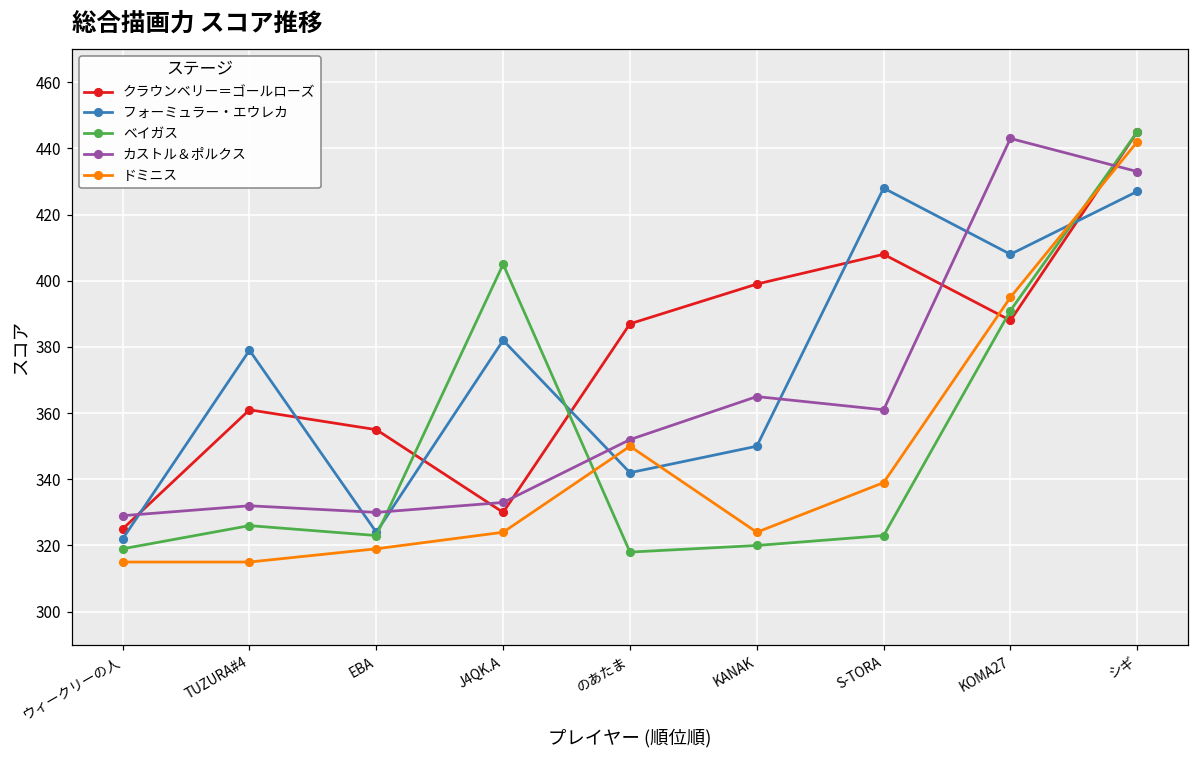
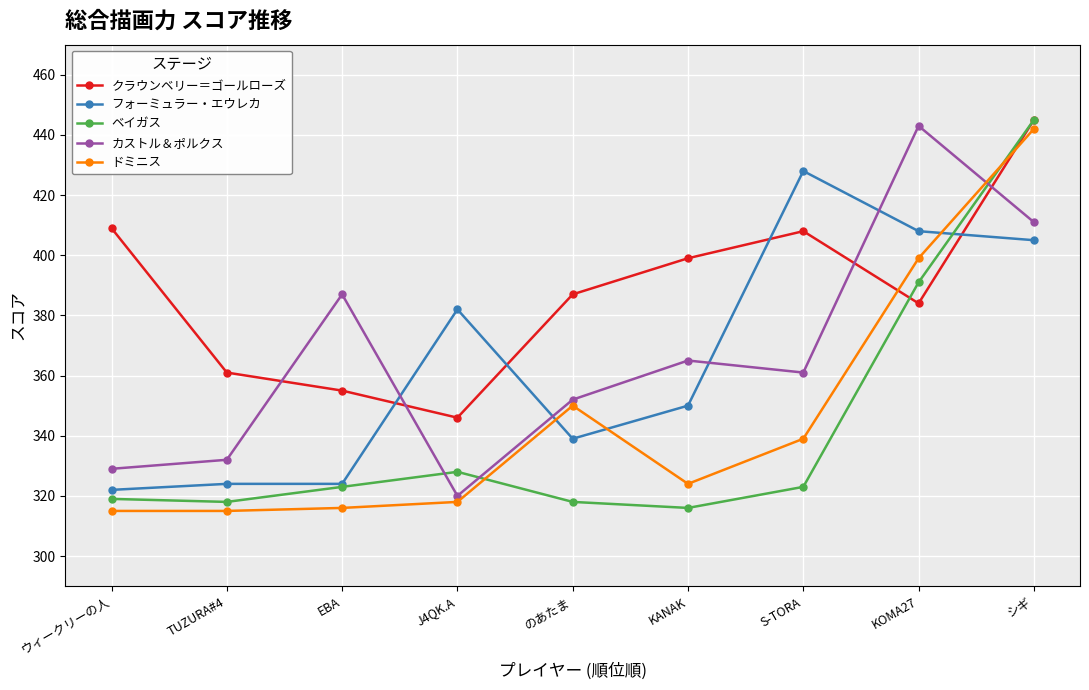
  {
    "クラウンベリー＝ゴールローズ": {
-     "ウィークリーの人": 325,
+     "ウィークリーの人": 409,
      "TUZURA#4": 361,
      "EBA": 355,
-     "J4QK.A": 330,
+     "J4QK.A": 346,
      "のあたま": 387,
      "KANAK": 399,
      "S-TORA": 408,
-     "KOMA27": 388
+     "KOMA27": 384
    },
    "フォーミュラー・エウレカ": {
      "ウィークリーの人": 322,
-     "TUZURA#4": 379,
+     "TUZURA#4": 324,
      "EBA": 324,
      "J4QK.A": 382,
-     "のあたま": 342,
+     "のあたま": 339,
      "KANAK": 350,
      "S-TORA": 428,
      "KOMA27": 408,
-     "シギ": 427
+     "シギ": 405
    },
    "ベイガス": {
      "ウィークリーの人": 319,
-     "TUZURA#4": 326,
+     "TUZURA#4": 318,
      "EBA": 323,
-     "J4QK.A": 405,
+     "J4QK.A": 328,
      "のあたま": 318,
-     "KANAK": 320,
+     "KANAK": 316,
      "S-TORA": 323,
      "KOMA27": 391
    },
    "カストル＆ポルクス": {
      "ウィークリーの人": 329,
      "TUZURA#4": 332,
-     "EBA": 330,
-     "J4QK.A": 333,
+     "EBA": 387,
+     "J4QK.A": 320,
      "のあたま": 352,
      "KANAK": 365,
      "S-TORA": 361,
      "KOMA27": 443,
-     "シギ": 433
+     "シギ": 411
    },
    "ドミニス": {
      "ウィークリーの人": 315,
      "TUZURA#4": 315,
-     "EBA": 319,
-     "J4QK.A": 324,
+     "EBA": 316,
+     "J4QK.A": 318,
      "のあたま": 350,
      "KANAK": 324,
      "S-TORA": 339,
-     "KOMA27": 395,
+     "KOMA27": 399,
      "シギ": 442
    }
  }
